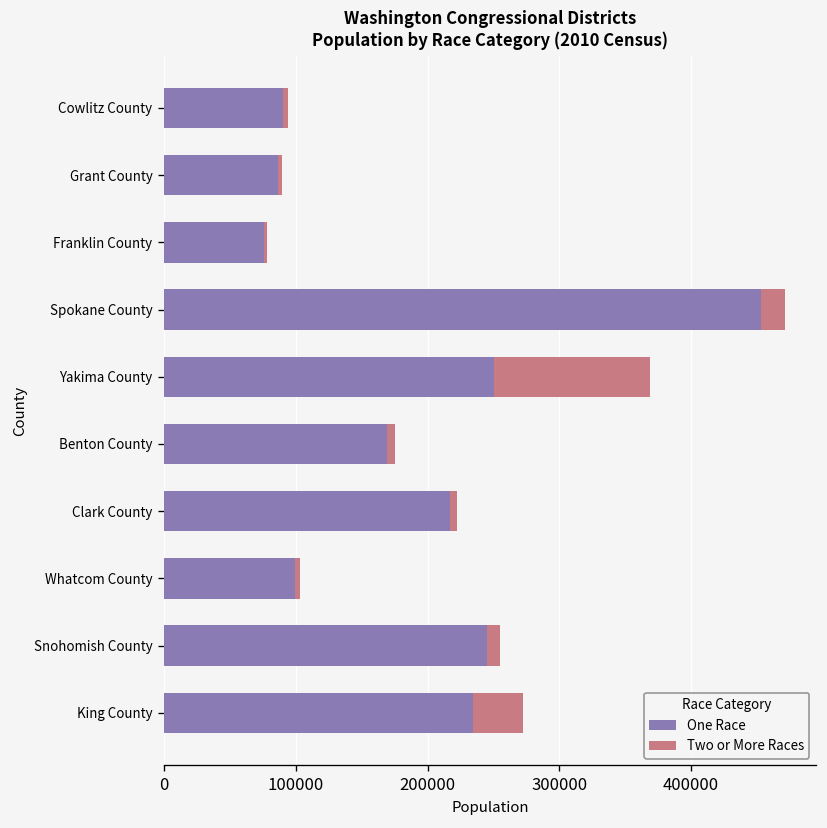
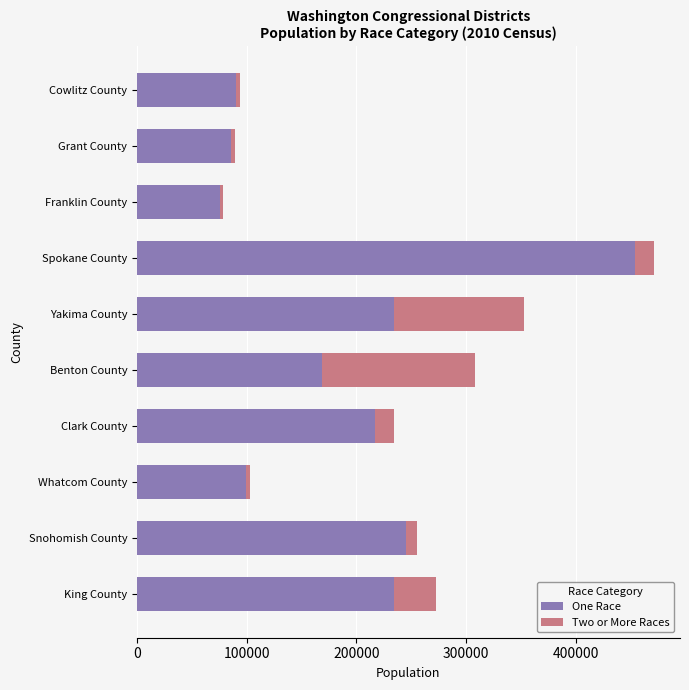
  {
    "One Race": {
      "Cowlitz County": 90000,
      "Grant County": 86000,
      "Franklin County": 76000,
      "Spokane County": 453000,
-     "Yakima County": 251000,
+     "Yakima County": 234000,
      "Benton County": 169000,
      "Clark County": 217000,
      "Whatcom County": 100000,
      "Snohomish County": 245000,
      "King County": 234000
    },
    "Two or More Races": {
      "Cowlitz County": 4000,
      "Grant County": 3000,
      "Franklin County": 2000,
      "Spokane County": 18000,
      "Yakima County": 119000,
-     "Benton County": 6000,
-     "Clark County": 5000,
+     "Benton County": 139000,
+     "Clark County": 17000,
      "Whatcom County": 3000,
      "Snohomish County": 10000,
      "King County": 38000
    }
  }
